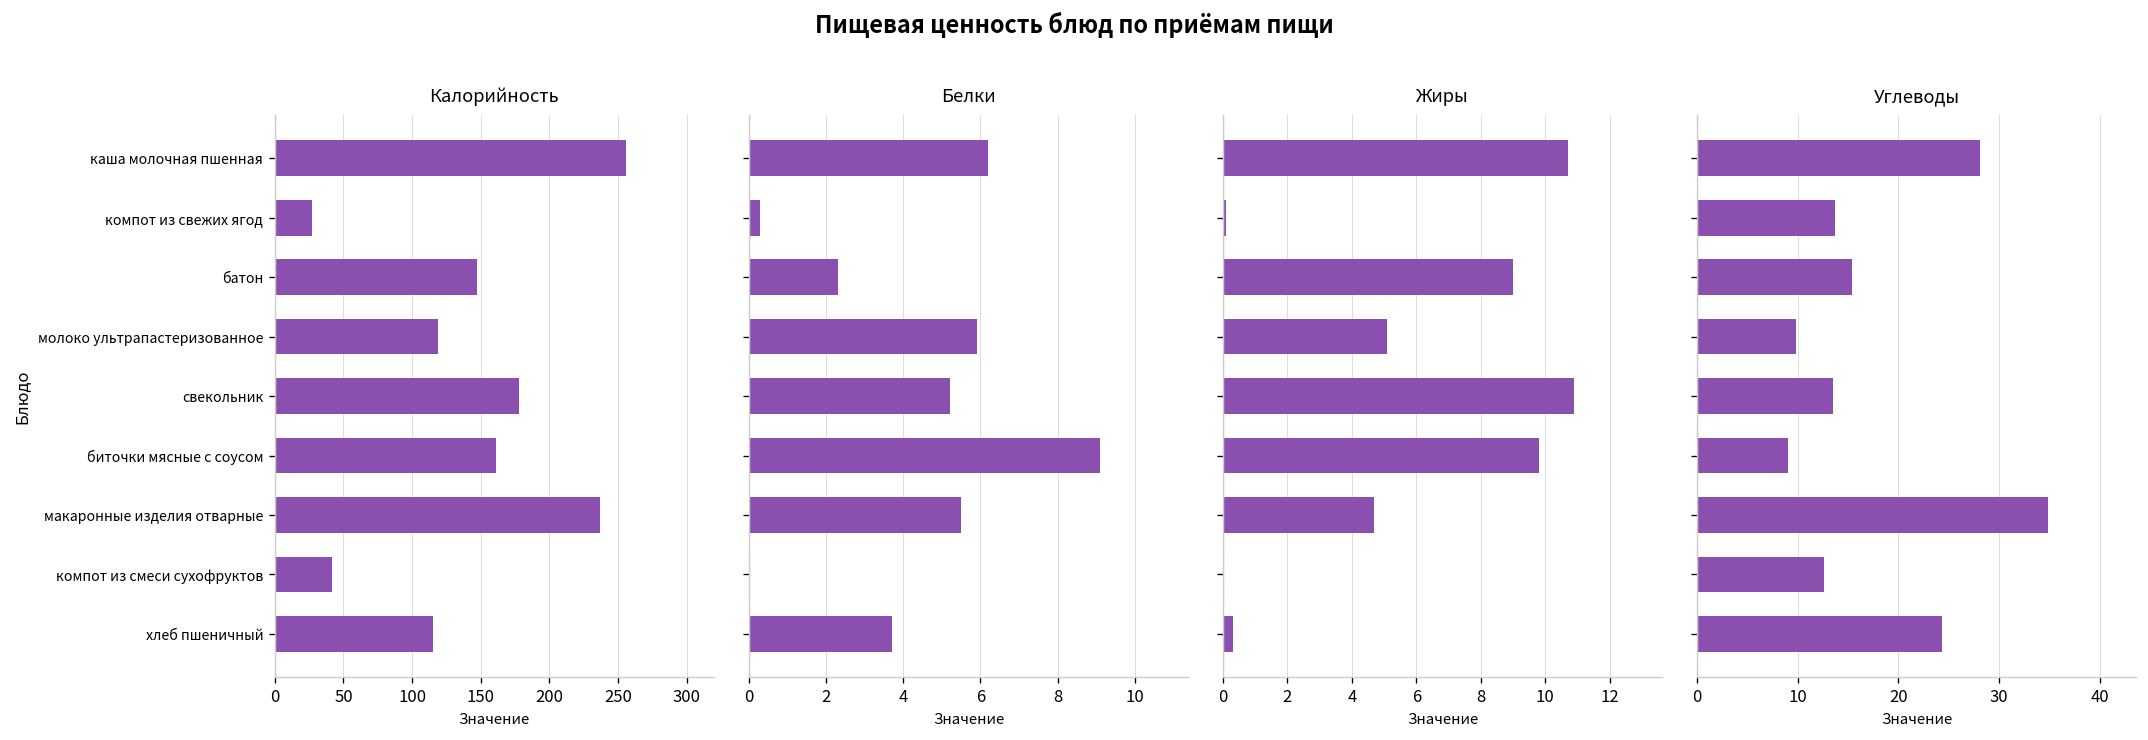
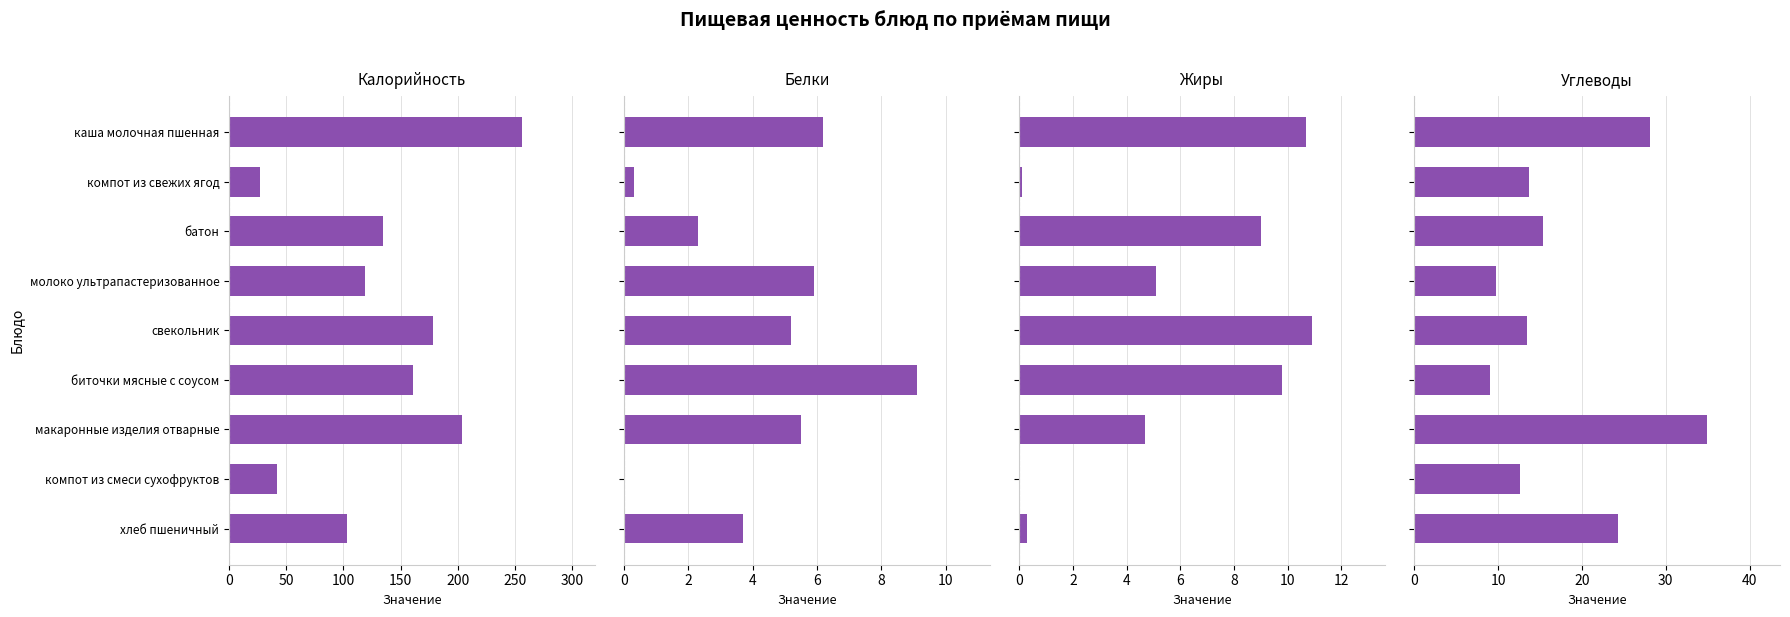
  {
    "Калорийность": {
      "каша молочная пшенная": 256,
      "компот из свежих ягод": 27,
-     "батон": 147,
+     "батон": 135,
      "молоко ультрапастеризованное": 119,
      "свекольник": 178,
      "биточки мясные с соусом": 161,
-     "макаронные изделия отварные": 237,
+     "макаронные изделия отварные": 204,
      "компот из смеси сухофруктов": 42,
-     "хлеб пшеничный": 115
+     "хлеб пшеничный": 103
    }
  }
